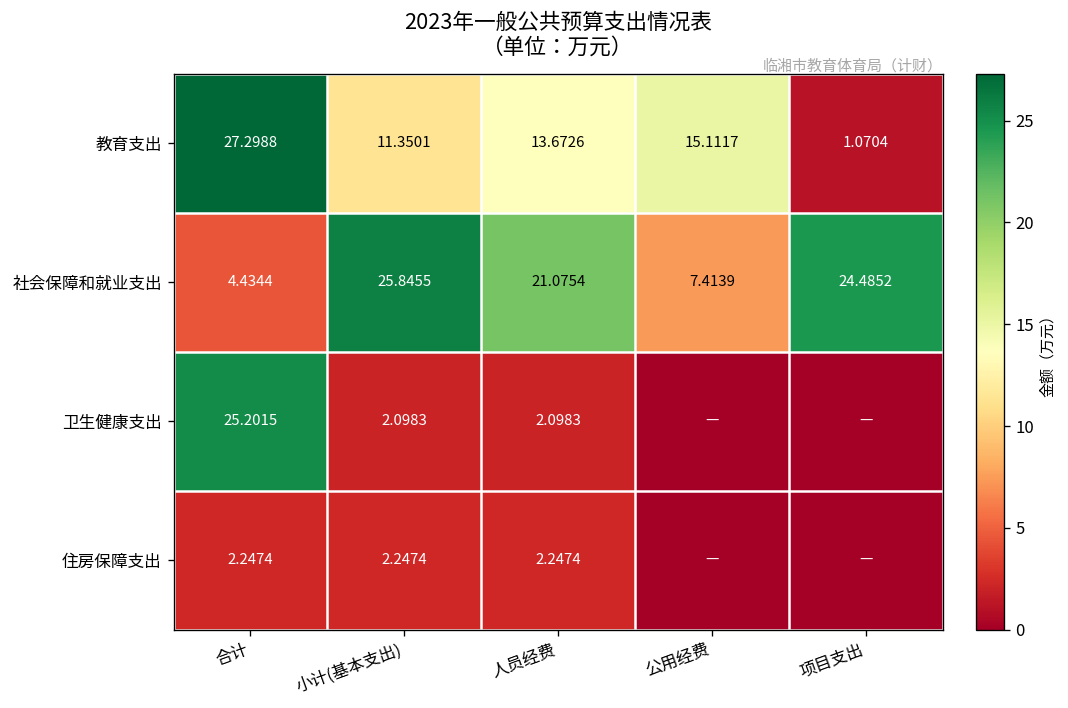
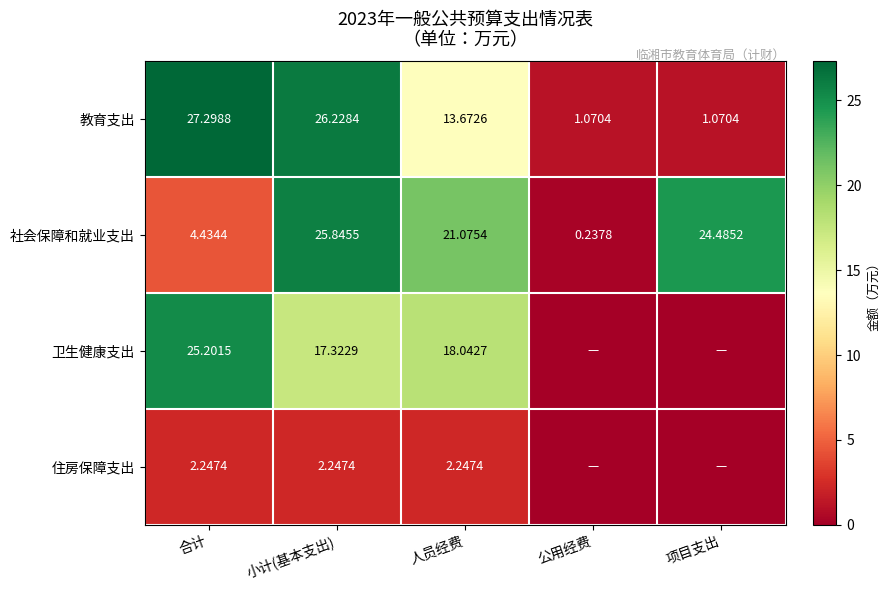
  {
    "教育支出": {
      "合计": 27.2988,
-     "小计(基本支出)": 11.3501,
+     "小计(基本支出)": 26.2284,
      "人员经费": 13.6726,
-     "公用经费": 15.1117,
+     "公用经费": 1.0704,
      "项目支出": 1.0704
    },
    "社会保障和就业支出": {
      "合计": 4.4344,
      "小计(基本支出)": 25.8455,
      "人员经费": 21.0754,
-     "公用经费": 7.4139,
+     "公用经费": 0.2378,
      "项目支出": 24.4852
    },
    "卫生健康支出": {
      "合计": 25.2015,
-     "小计(基本支出)": 2.0983,
-     "人员经费": 2.0983
+     "小计(基本支出)": 17.3229,
+     "人员经费": 18.0427
    },
    "住房保障支出": {
      "合计": 2.2474,
      "小计(基本支出)": 2.2474,
      "人员经费": 2.2474
    }
  }
